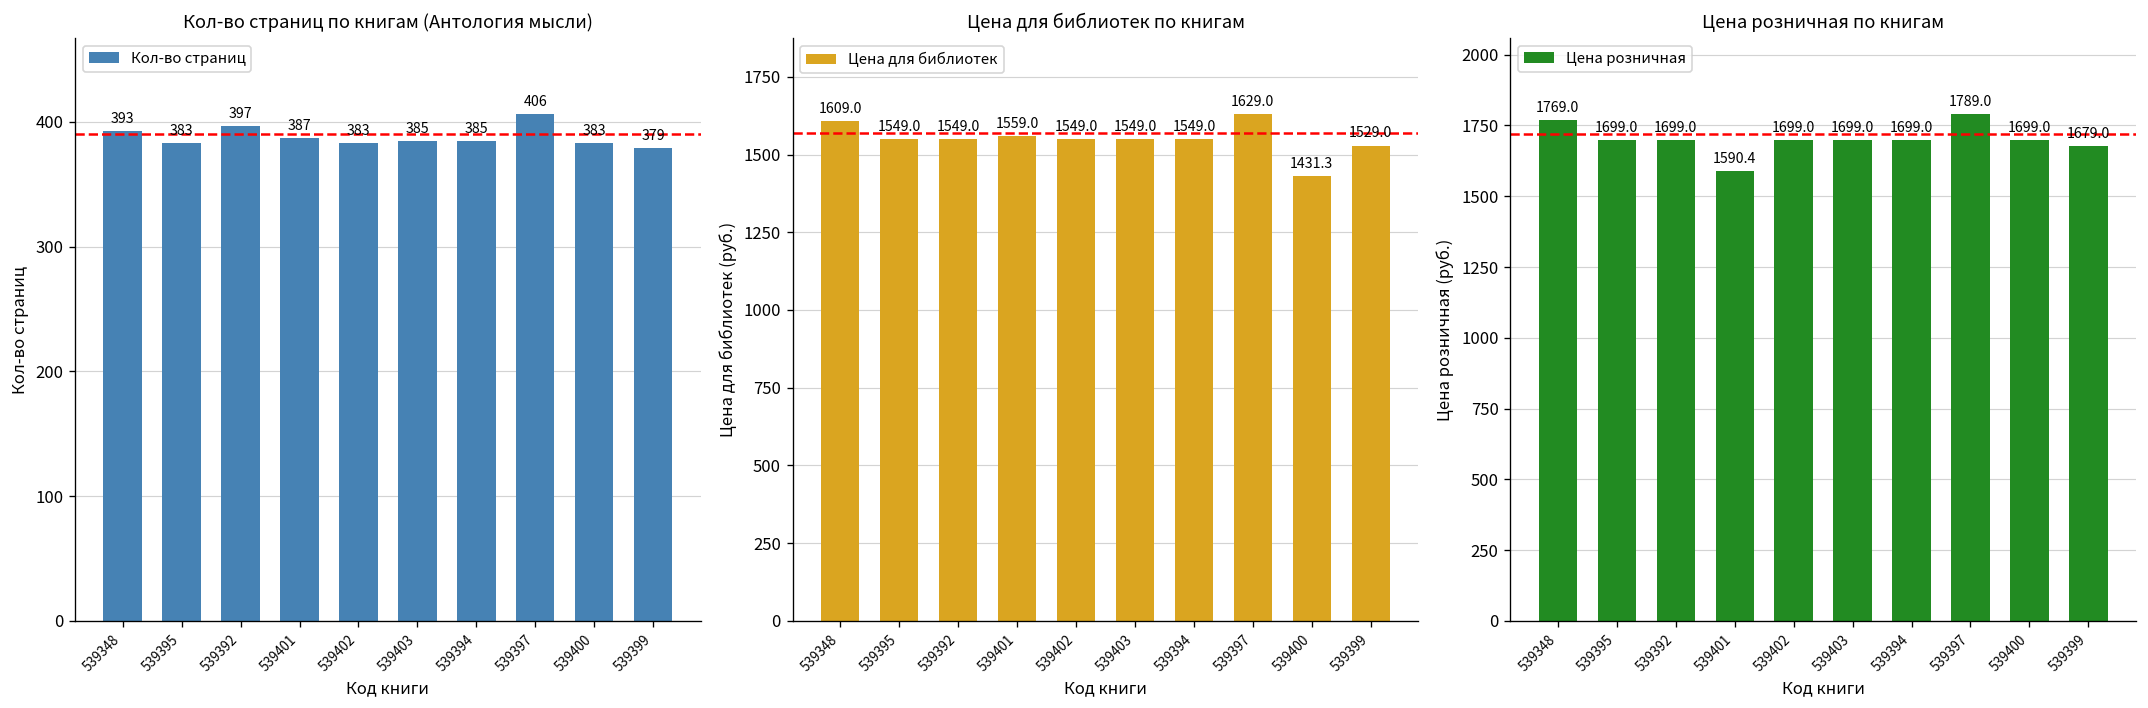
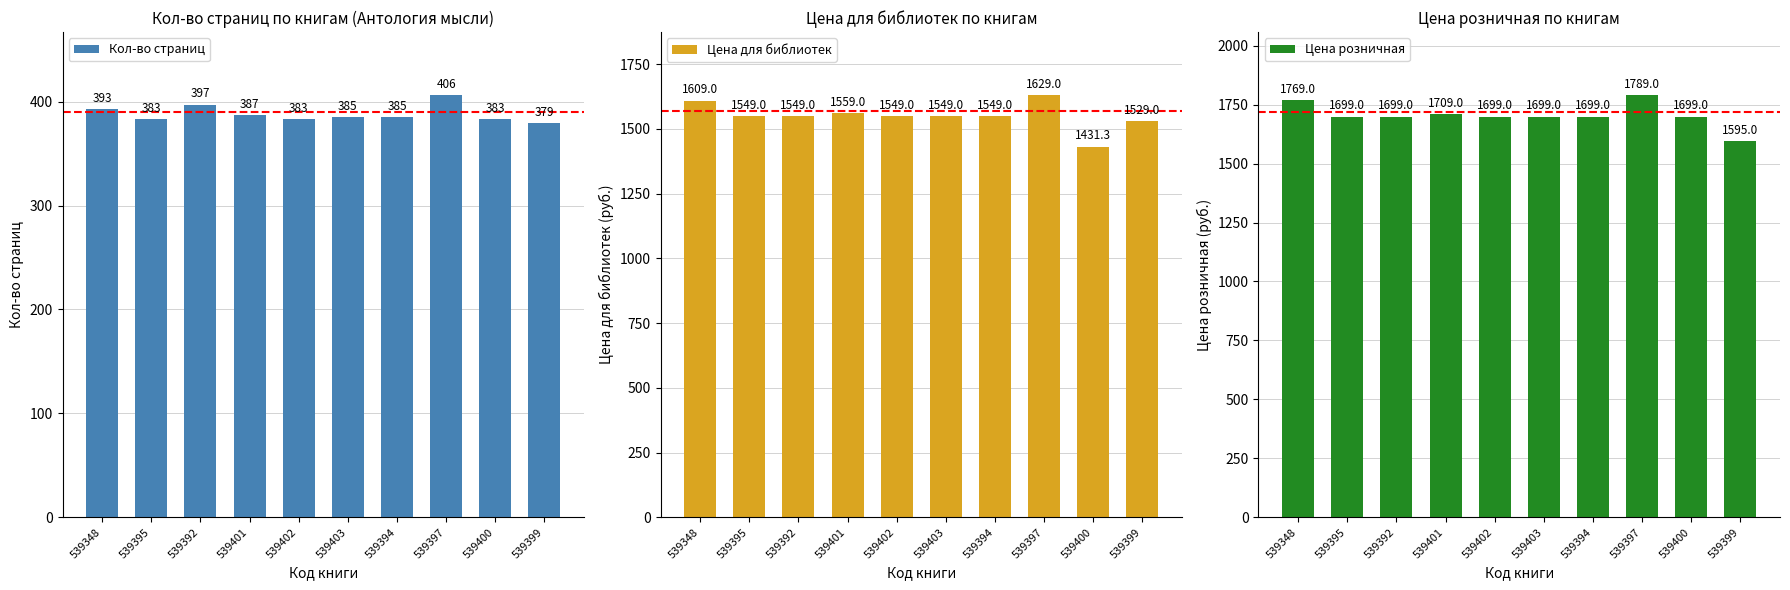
  {
    "Кол-во страниц по книгам (Антология мысли)": {
      "539348": 393,
      "539395": 383,
      "539392": 397,
      "539401": 387,
      "539402": 383,
      "539403": 385,
      "539394": 385,
      "539397": 406,
      "539400": 383,
      "539399": 379
    },
    "Цена для библиотек по книгам": {
      "539348": 1609.0,
      "539395": 1549.0,
      "539392": 1549.0,
      "539401": 1559.0,
      "539402": 1549.0,
      "539403": 1549.0,
      "539394": 1549.0,
      "539397": 1629.0,
      "539400": 1431.3,
      "539399": 1529.0
    },
    "Цена розничная по книгам": {
      "539348": 1769.0,
      "539395": 1699.0,
      "539392": 1699.0,
-     "539401": 1590.4,
+     "539401": 1709.0,
      "539402": 1699.0,
      "539403": 1699.0,
      "539394": 1699.0,
      "539397": 1789.0,
      "539400": 1699.0,
-     "539399": 1679.0
+     "539399": 1595.0
    }
  }
